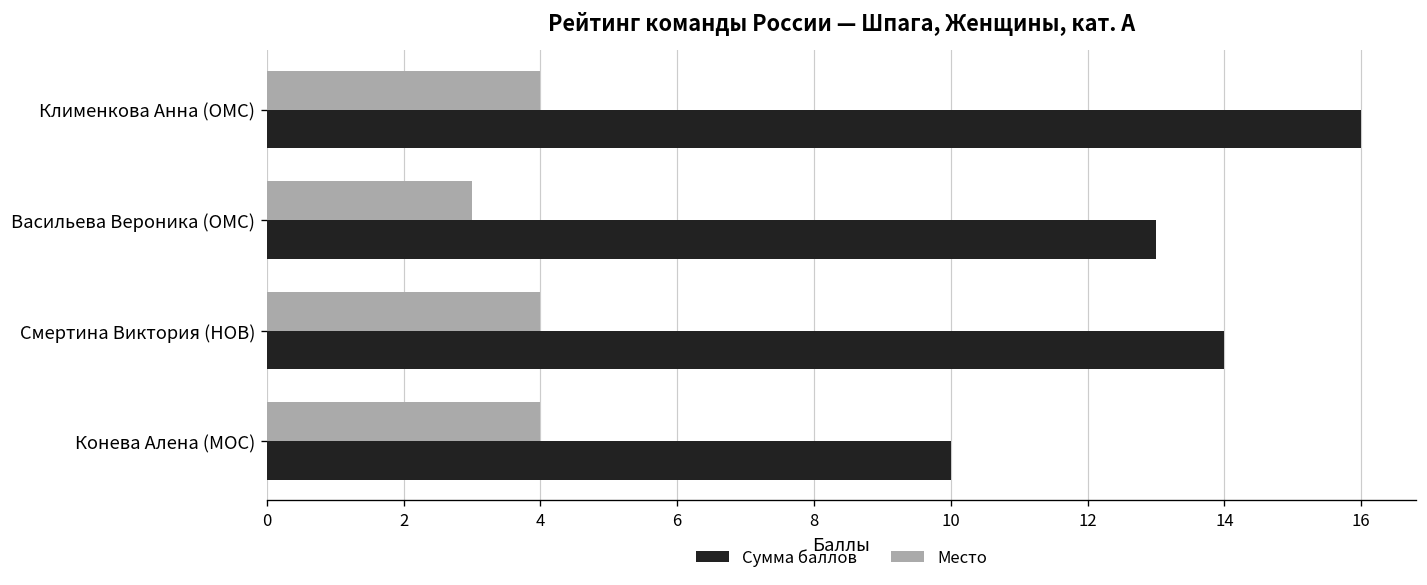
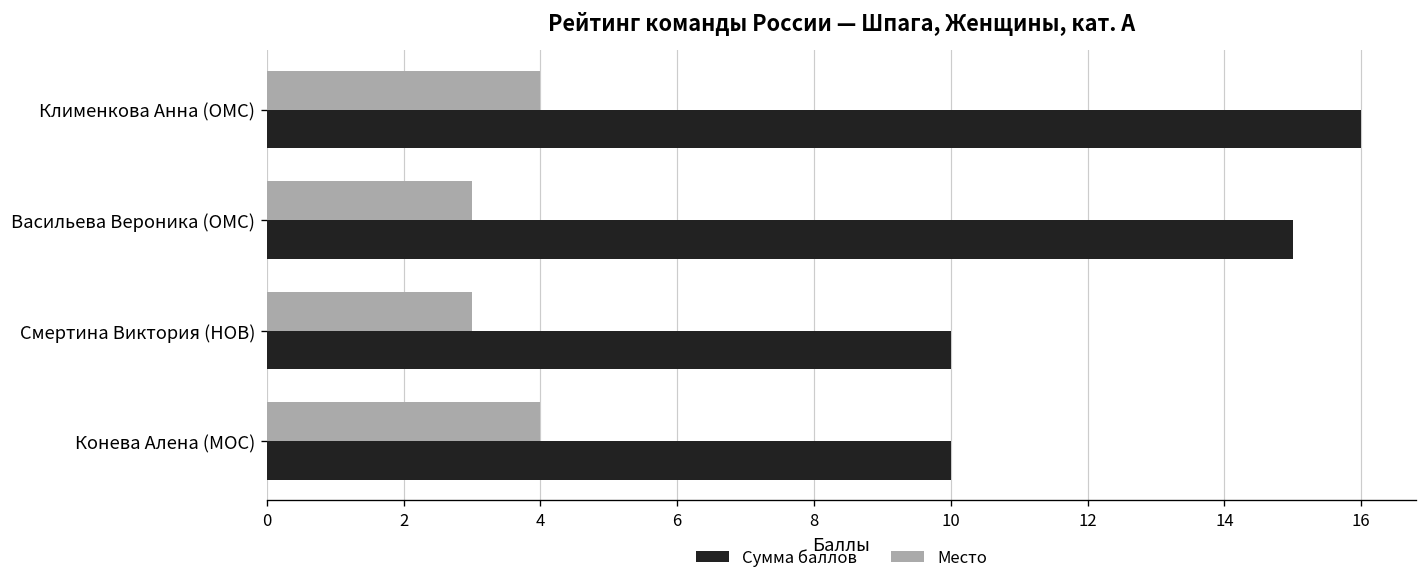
  {
    "Сумма баллов": {
      "Клименкова Анна (ОМС)": 16,
-     "Васильева Вероника (ОМС)": 13,
-     "Смертина Виктория (НОВ)": 14,
+     "Васильева Вероника (ОМС)": 15,
+     "Смертина Виктория (НОВ)": 10,
      "Конева Алена (МОС)": 10
    },
    "Место": {
      "Клименкова Анна (ОМС)": 4,
      "Васильева Вероника (ОМС)": 3,
-     "Смертина Виктория (НОВ)": 4,
+     "Смертина Виктория (НОВ)": 3,
      "Конева Алена (МОС)": 4
    }
  }
